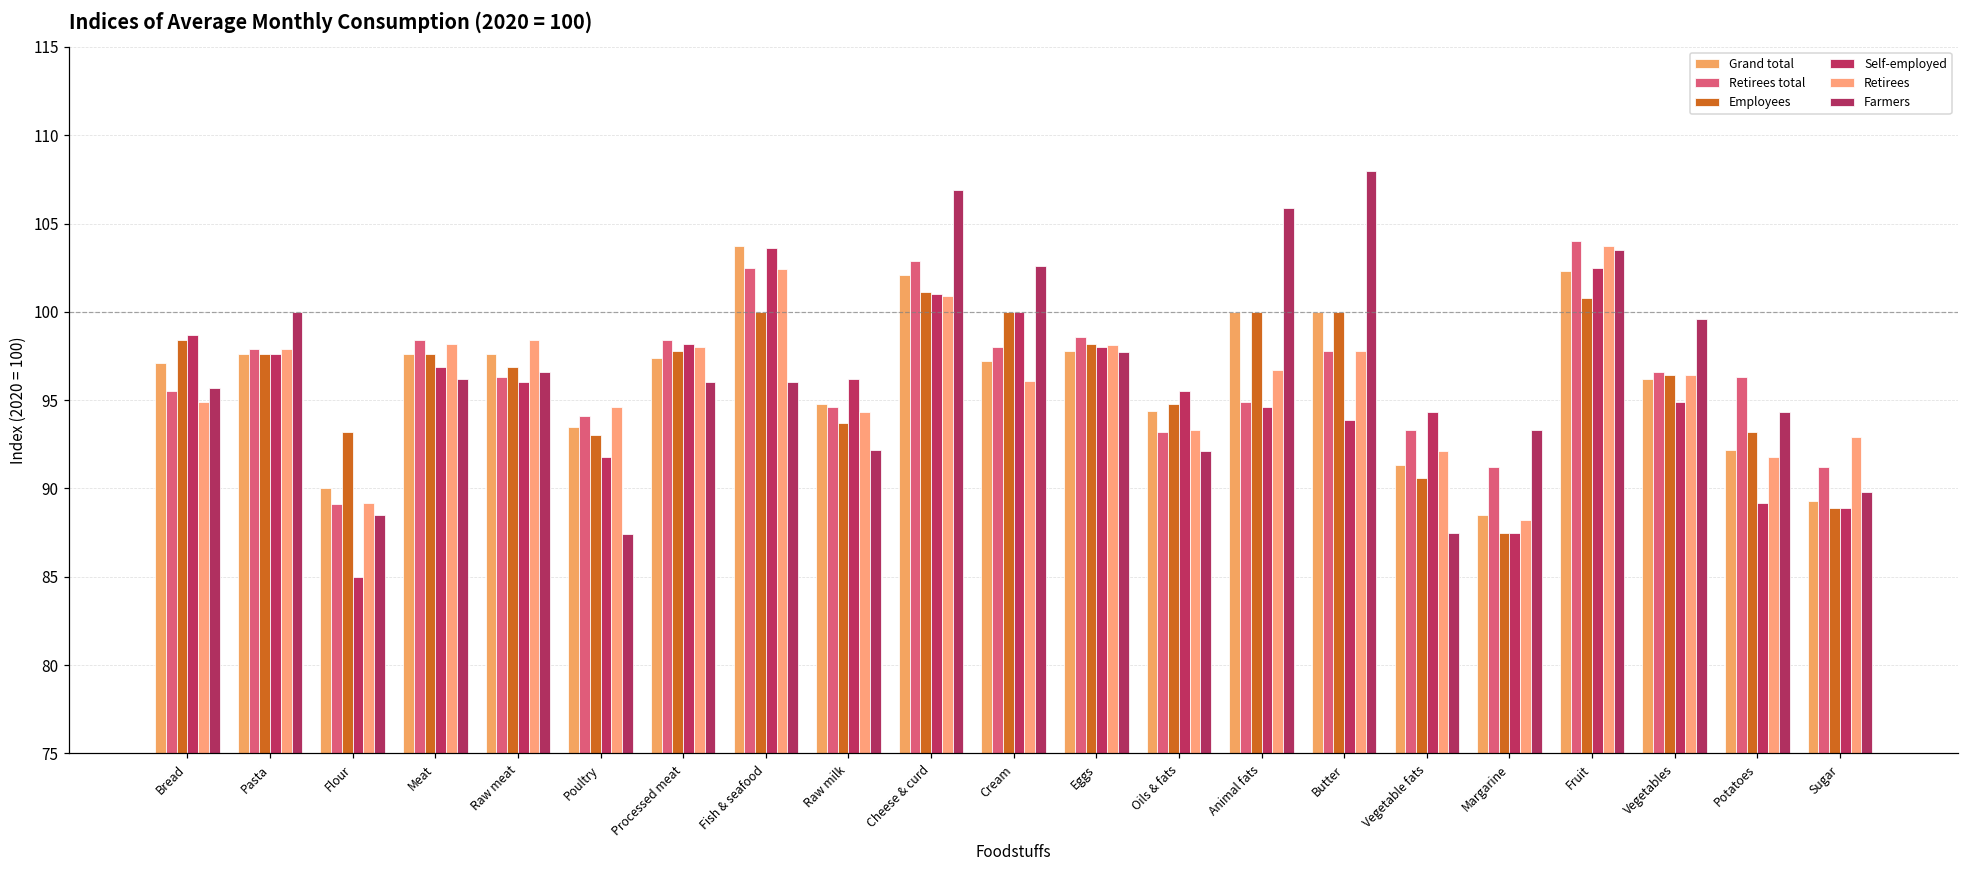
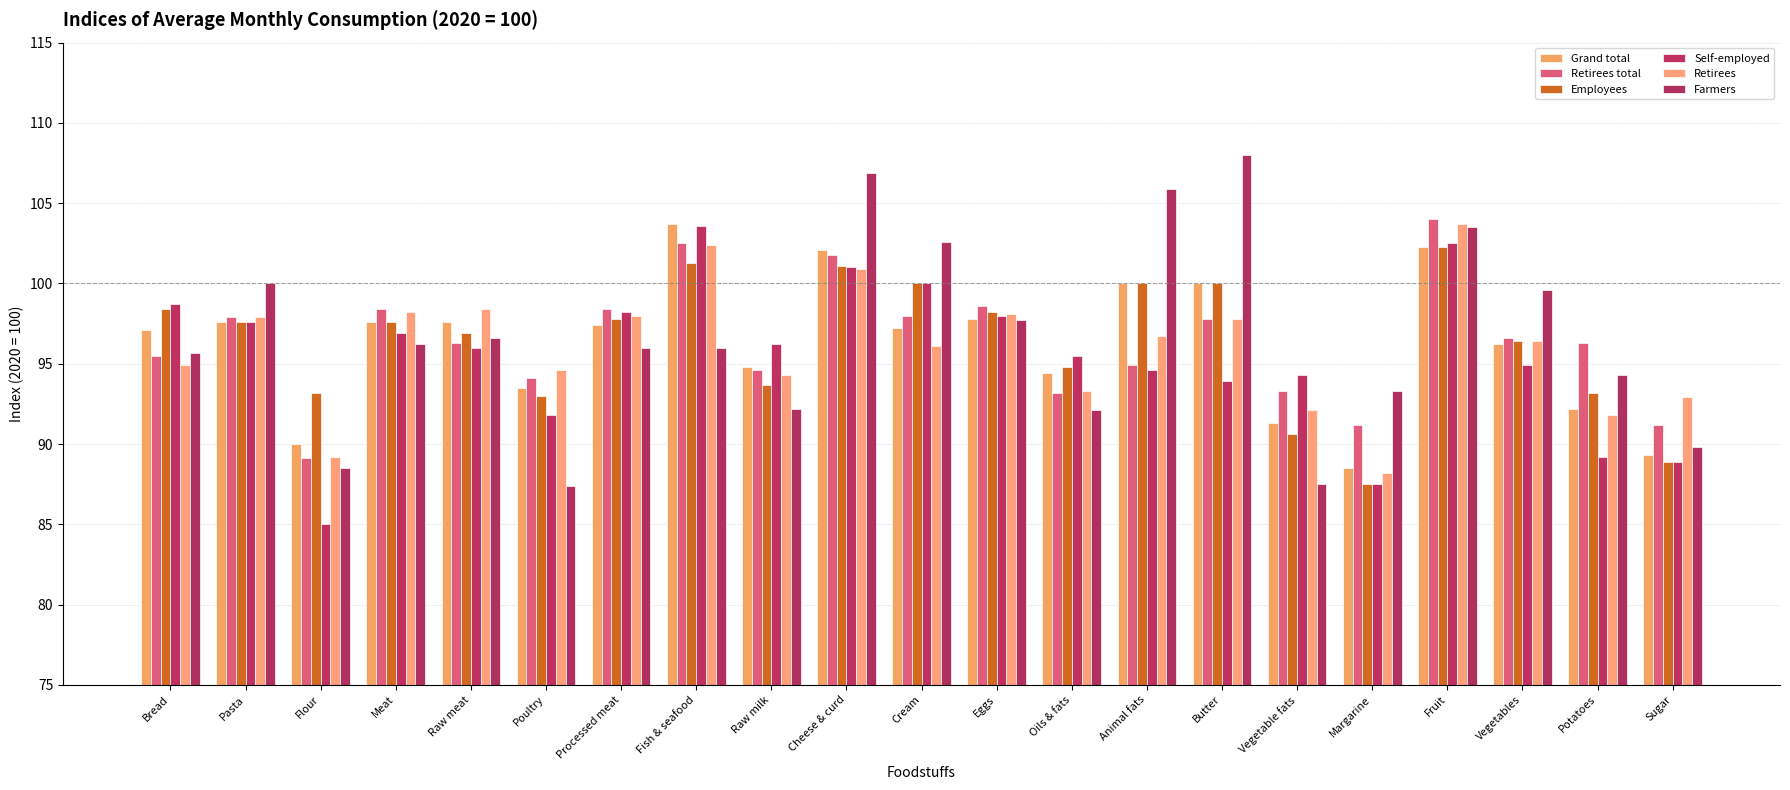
  {
    "Retirees total": {
      "Bread": 95.5,
      "Pasta": 97.9,
      "Flour": 89.1,
      "Meat": 98.4,
      "Raw meat": 96.3,
      "Poultry": 94.1,
      "Processed meat": 98.4,
      "Fish & seafood": 102.5,
      "Raw milk": 94.6,
-     "Cheese & curd": 102.9,
+     "Cheese & curd": 101.8,
      "Cream": 98.0,
      "Eggs": 98.6,
      "Oils & fats": 93.2,
      "Animal fats": 94.9,
      "Butter": 97.8,
      "Vegetable fats": 93.3,
      "Margarine": 91.2,
      "Fruit": 104.0,
      "Vegetables": 96.6,
      "Potatoes": 96.3,
      "Sugar": 91.2
    },
    "Employees": {
      "Bread": 98.4,
      "Pasta": 97.6,
      "Flour": 93.2,
      "Meat": 97.6,
      "Raw meat": 96.9,
      "Poultry": 93.0,
      "Processed meat": 97.8,
-     "Fish & seafood": 100.0,
+     "Fish & seafood": 101.3,
      "Raw milk": 93.7,
      "Cheese & curd": 101.1,
      "Cream": 100.0,
      "Eggs": 98.2,
      "Oils & fats": 94.8,
      "Animal fats": 100.0,
      "Butter": 100.0,
      "Vegetable fats": 90.6,
      "Margarine": 87.5,
-     "Fruit": 100.8,
+     "Fruit": 102.3,
      "Vegetables": 96.4,
      "Potatoes": 93.2,
      "Sugar": 88.9
    }
  }
